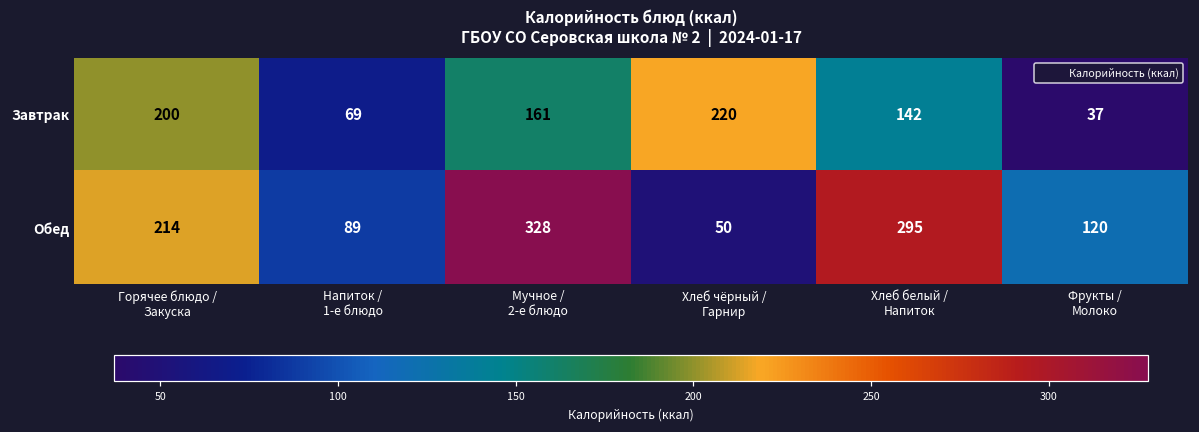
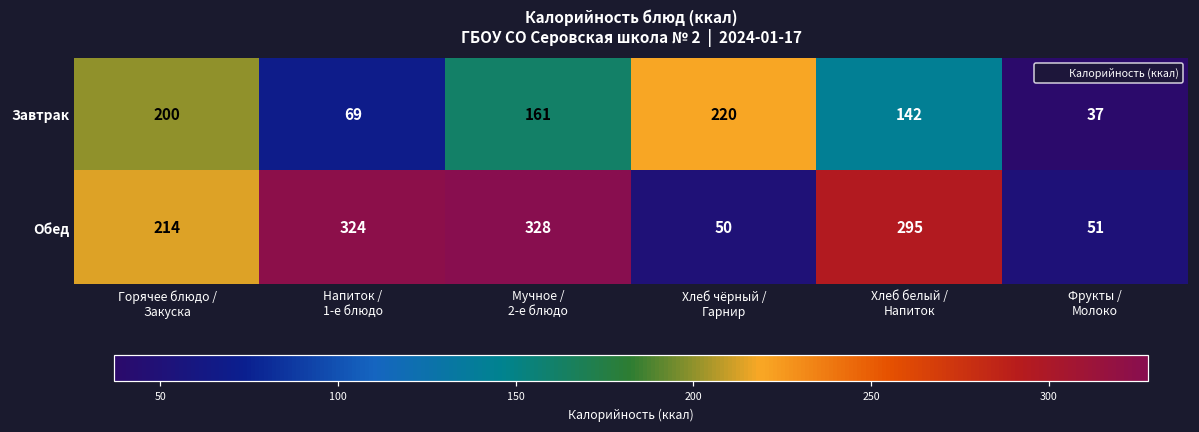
  {
    "Завтрак": {
      "Горячее блюдо / Закуска": 200,
      "Напиток / 1-е блюдо": 69,
      "Мучное / 2-е блюдо": 161,
      "Хлеб чёрный / Гарнир": 220,
      "Хлеб белый / Напиток": 142,
      "Фрукты / Молоко": 37
    },
    "Обед": {
      "Горячее блюдо / Закуска": 214,
-     "Напиток / 1-е блюдо": 89,
+     "Напиток / 1-е блюдо": 324,
      "Мучное / 2-е блюдо": 328,
      "Хлеб чёрный / Гарнир": 50,
      "Хлеб белый / Напиток": 295,
-     "Фрукты / Молоко": 120
+     "Фрукты / Молоко": 51
    }
  }
